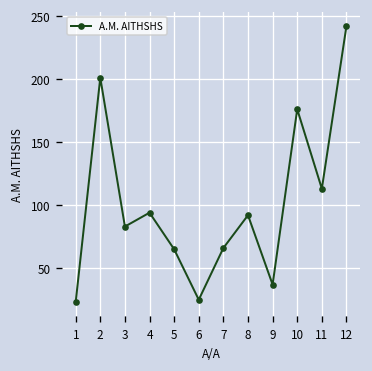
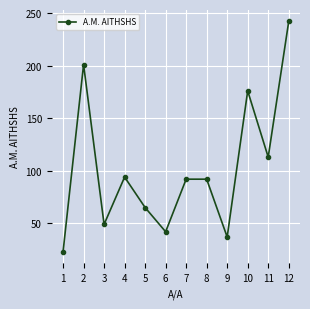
  {
    "1": 23,
    "2": 201,
-   "3": 83,
+   "3": 49,
    "4": 94,
    "5": 65,
-   "6": 25,
-   "7": 66,
+   "6": 42,
+   "7": 92,
    "8": 92,
    "9": 37,
    "10": 176,
    "11": 113,
    "12": 242
  }
